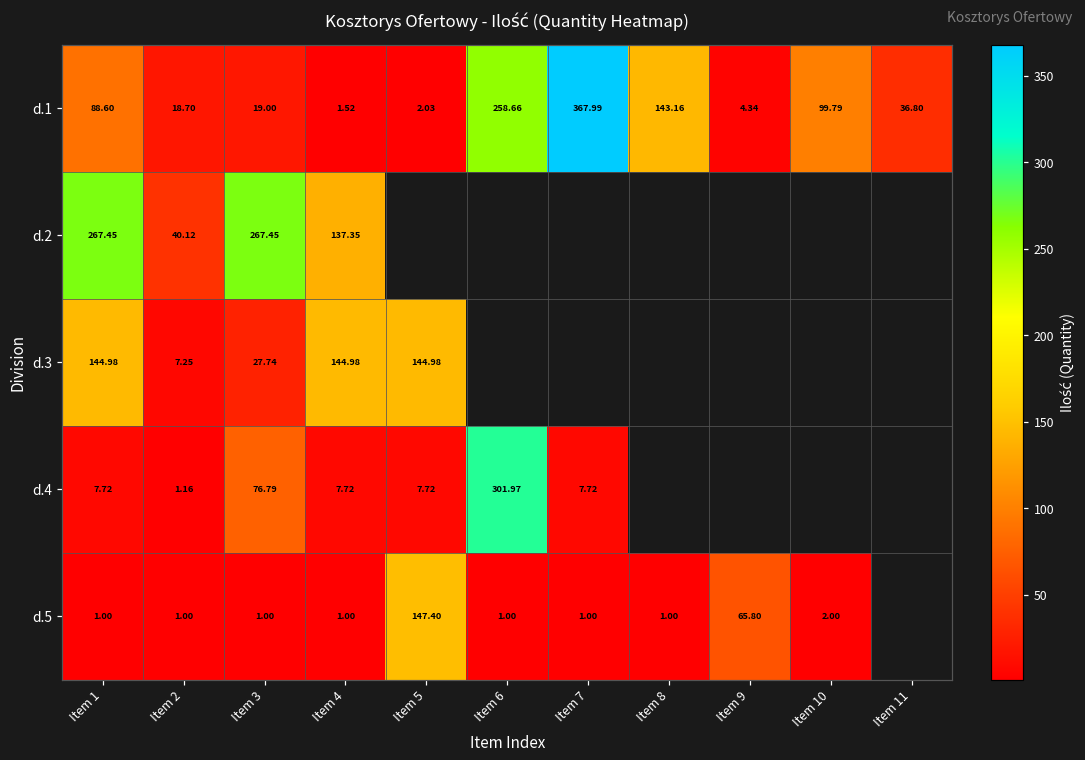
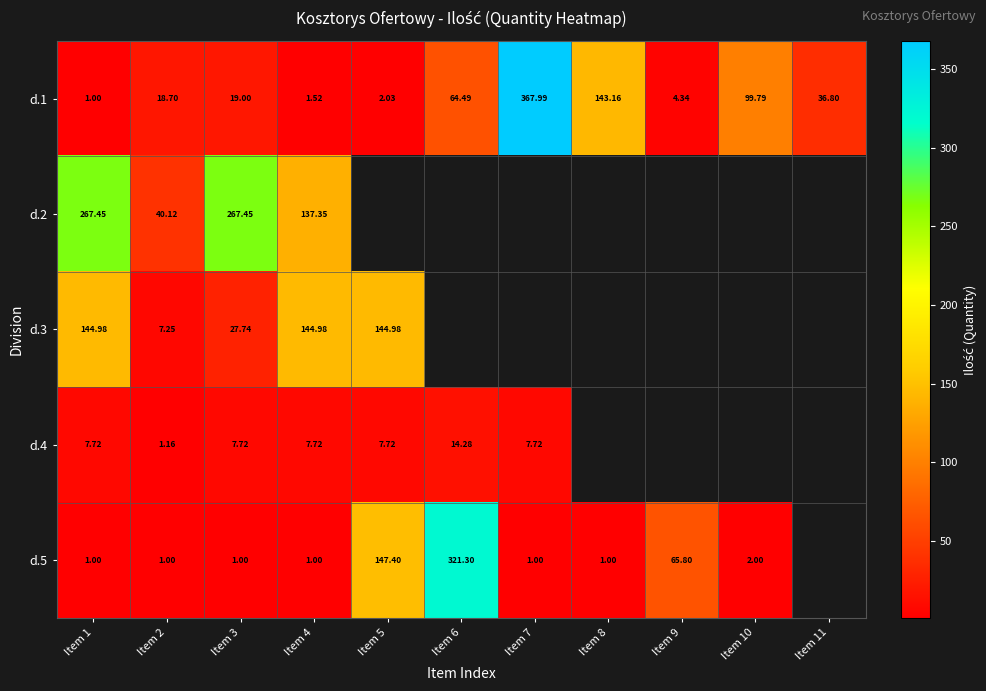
  {
    "d.1": {
-     "Item 1": 88.60,
+     "Item 1": 1.00,
      "Item 2": 18.70,
      "Item 3": 19.00,
      "Item 4": 1.52,
      "Item 5": 2.03,
-     "Item 6": 258.66,
+     "Item 6": 64.49,
      "Item 7": 367.99,
      "Item 8": 143.16,
      "Item 9": 4.34,
      "Item 10": 99.79,
      "Item 11": 36.80
    },
    "d.2": {
      "Item 1": 267.45,
      "Item 2": 40.12,
      "Item 3": 267.45,
      "Item 4": 137.35
    },
    "d.3": {
      "Item 1": 144.98,
      "Item 2": 7.25,
      "Item 3": 27.74,
      "Item 4": 144.98,
      "Item 5": 144.98
    },
    "d.4": {
      "Item 1": 7.72,
      "Item 2": 1.16,
-     "Item 3": 76.79,
+     "Item 3": 7.72,
      "Item 4": 7.72,
      "Item 5": 7.72,
-     "Item 6": 301.97,
+     "Item 6": 14.28,
      "Item 7": 7.72
    },
    "d.5": {
      "Item 1": 1.00,
      "Item 2": 1.00,
      "Item 3": 1.00,
      "Item 4": 1.00,
      "Item 5": 147.40,
-     "Item 6": 1.00,
+     "Item 6": 321.30,
      "Item 7": 1.00,
      "Item 8": 1.00,
      "Item 9": 65.80,
      "Item 10": 2.00
    }
  }
